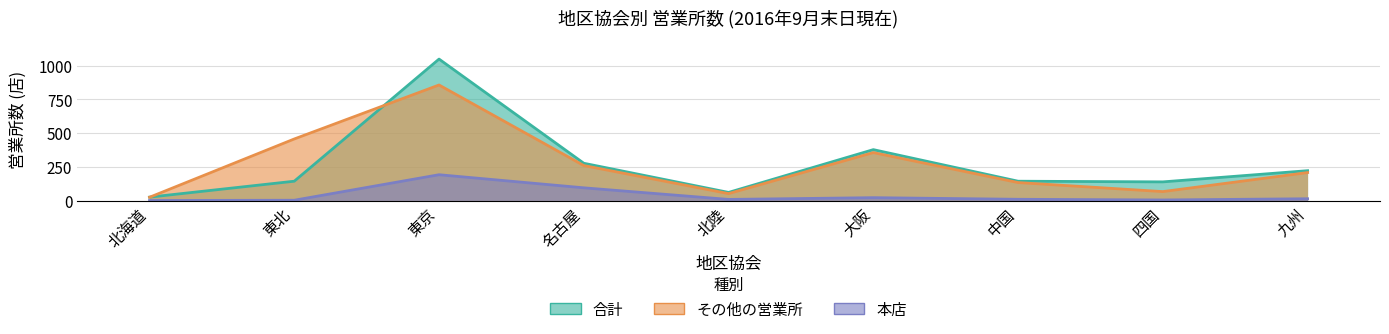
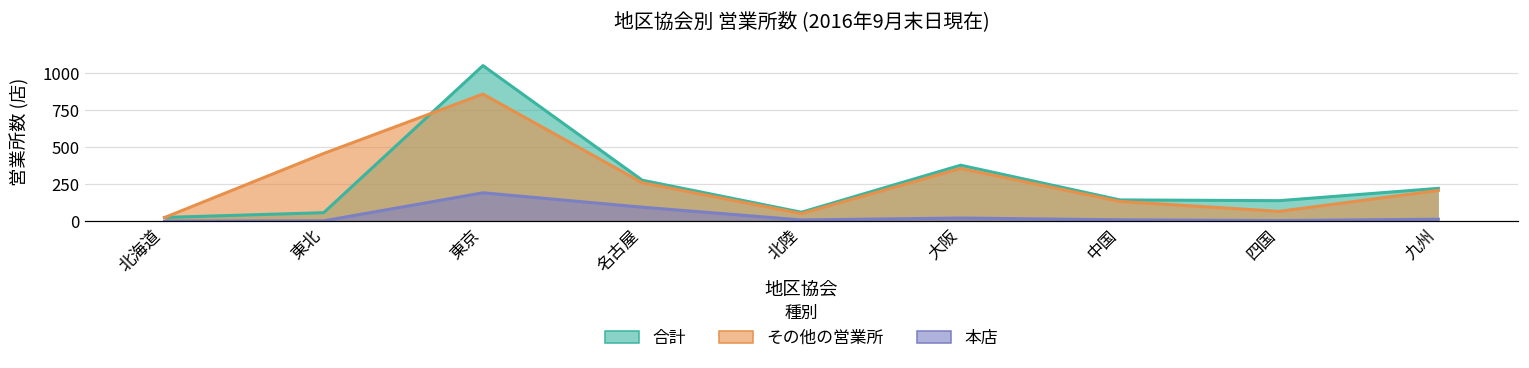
  {
    "合計": {
-     "東北": 140,
+     "東北": 60,
      "東京": 1050,
      "大阪": 380,
      "四国": 140
    },
    "その他の営業所": {
      "東北": 460,
      "東京": 860,
      "大阪": 360,
      "四国": 70
    },
    "本店": {
      "北海道": 0,
      "東北": 0,
      "東京": 190,
      "名古屋": 100,
      "北陸": 10,
      "大阪": 20,
      "中国": 10,
      "四国": 10,
      "九州": 10
    }
  }
